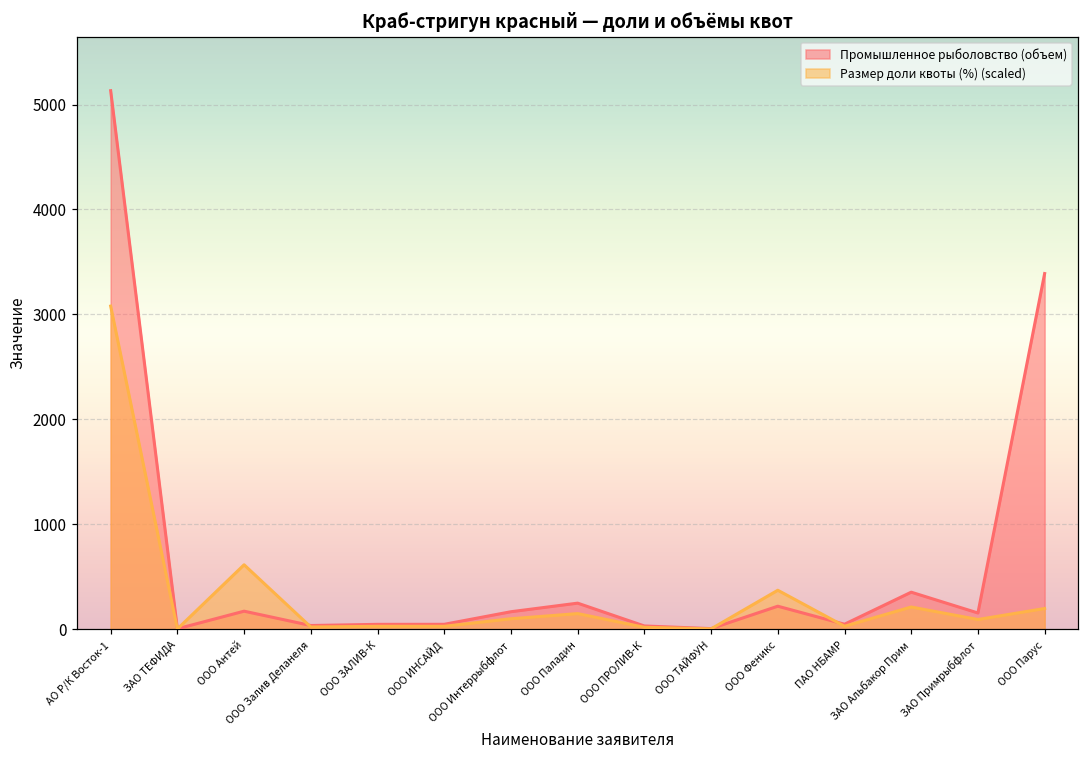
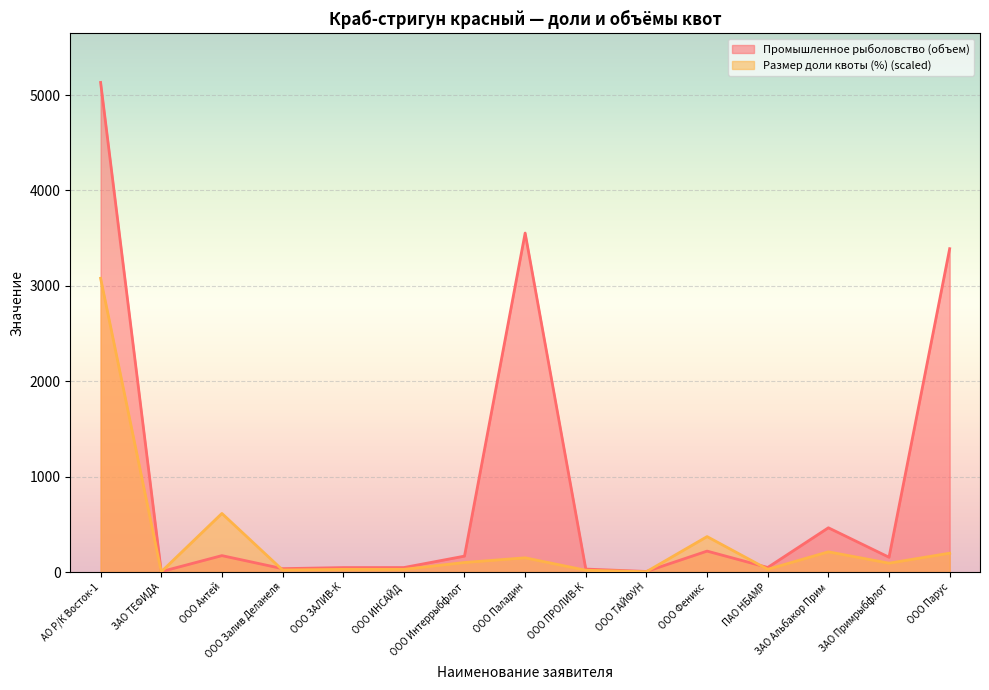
  {
    "Промышленное рыболовство (объем)": {
      "АО Р/К Восток-1": 5100,
      "ООО Антей": 200,
      "ООО Интеррыбфлот": 200,
-     "ООО Паладин": 200,
+     "ООО Паладин": 3600,
      "ООО Феникс": 200,
-     "ЗАО Альбакор Прим": 400,
+     "ЗАО Альбакор Прим": 500,
      "ЗАО Примрыбфлот": 200,
      "ООО Парус": 3400
    },
    "Размер доли квоты (%) (scaled)": {
      "АО Р/К Восток-1": 3100,
      "ООО Антей": 600,
      "ООО Интеррыбфлот": 100,
      "ООО Паладин": 100,
      "ООО Феникс": 400,
      "ЗАО Альбакор Прим": 200,
      "ЗАО Примрыбфлот": 100,
      "ООО Парус": 200
    }
  }
